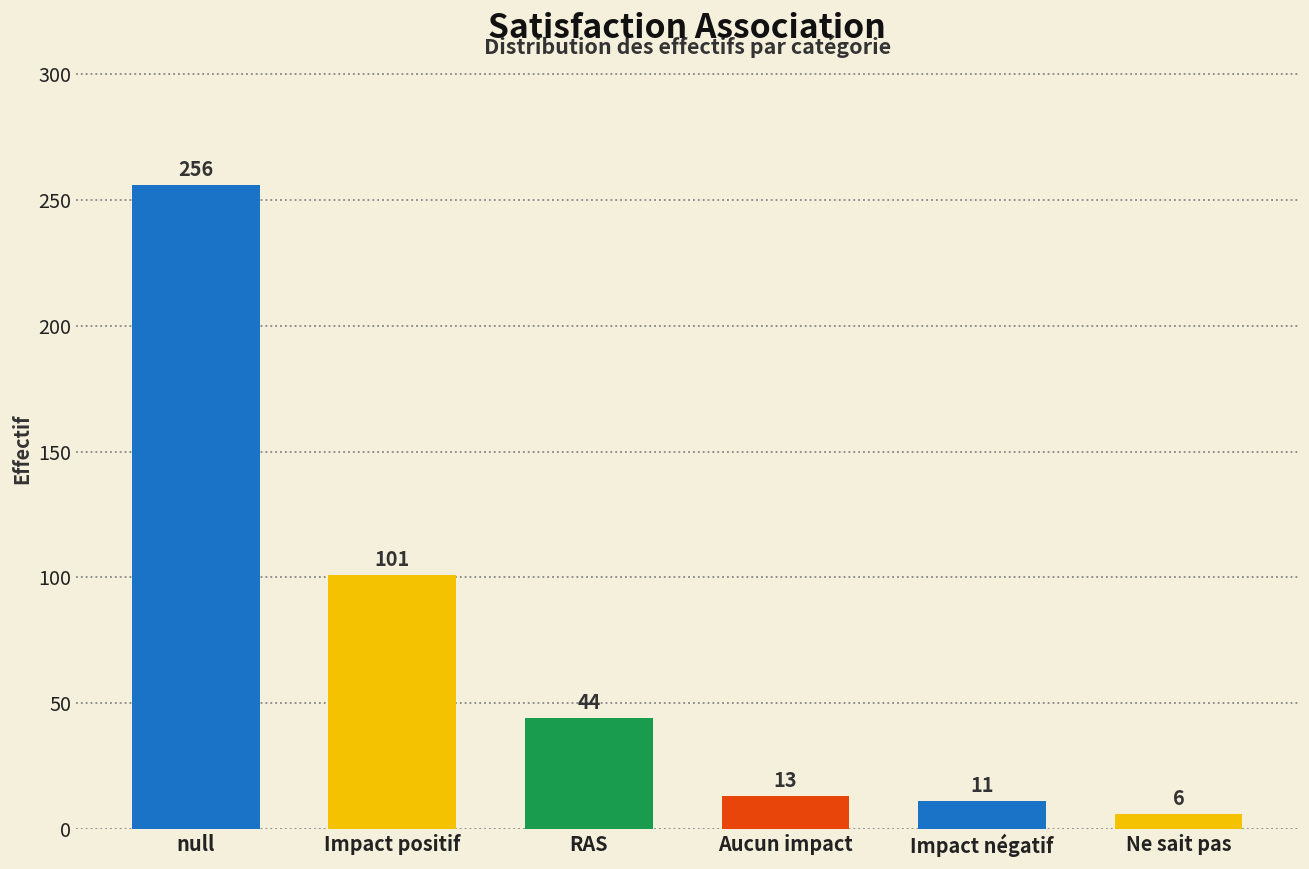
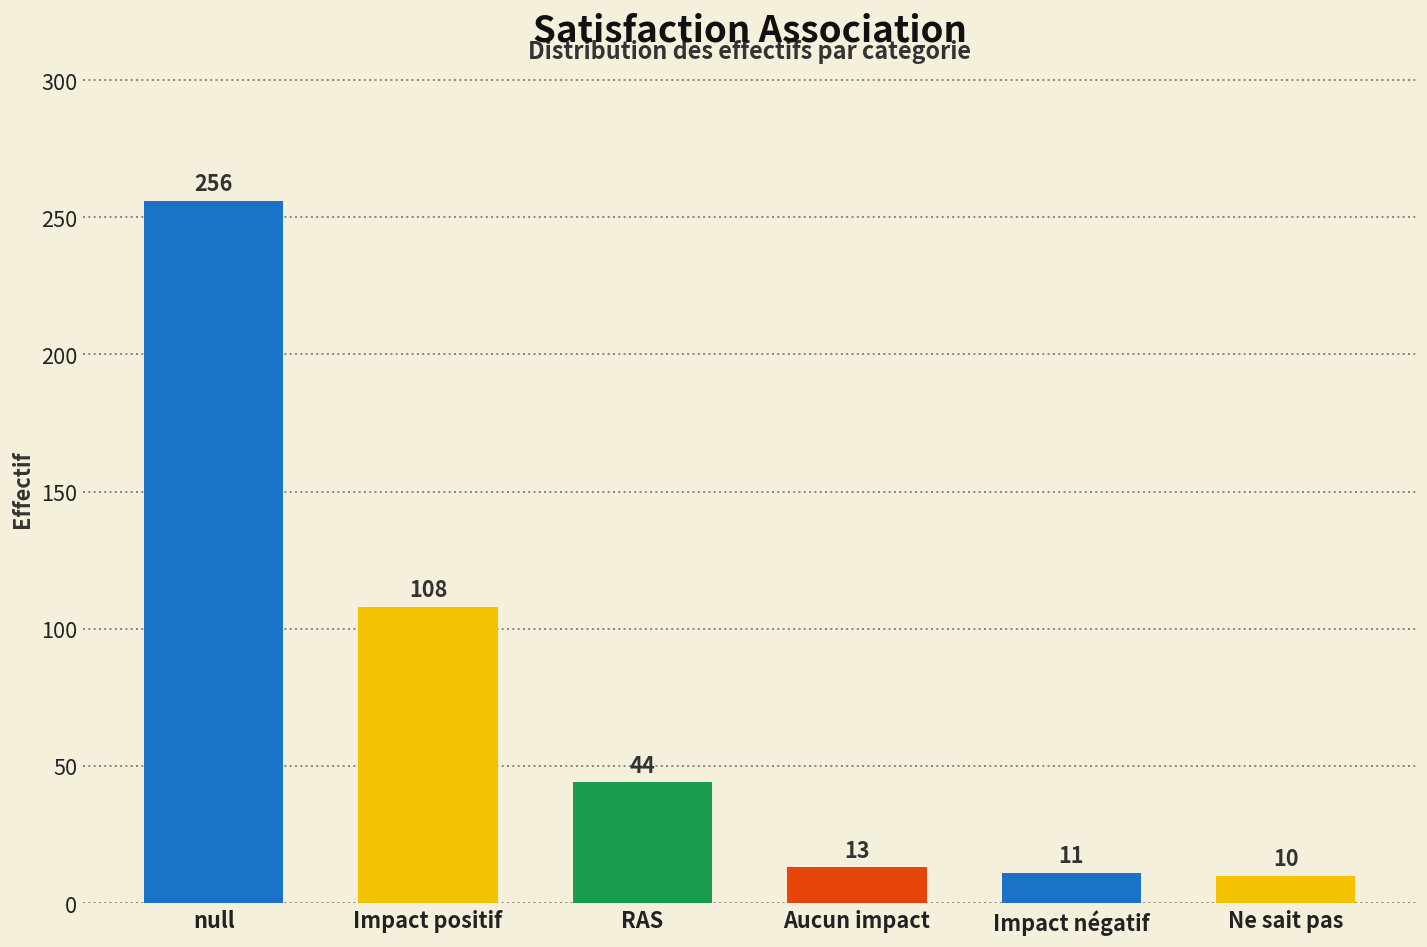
  {
    "null": 256,
-   "Impact positif": 101,
+   "Impact positif": 108,
    "RAS": 44,
    "Aucun impact": 13,
    "Impact négatif": 11,
-   "Ne sait pas": 6
+   "Ne sait pas": 10
  }
